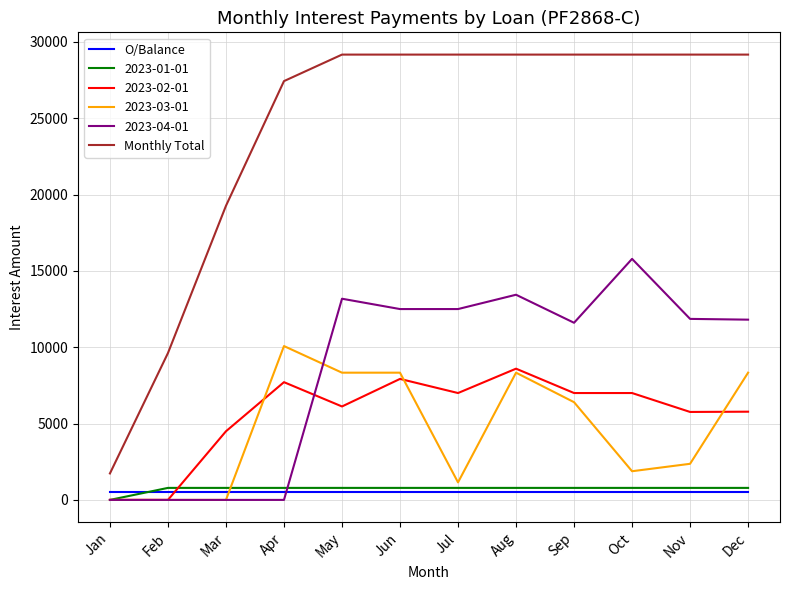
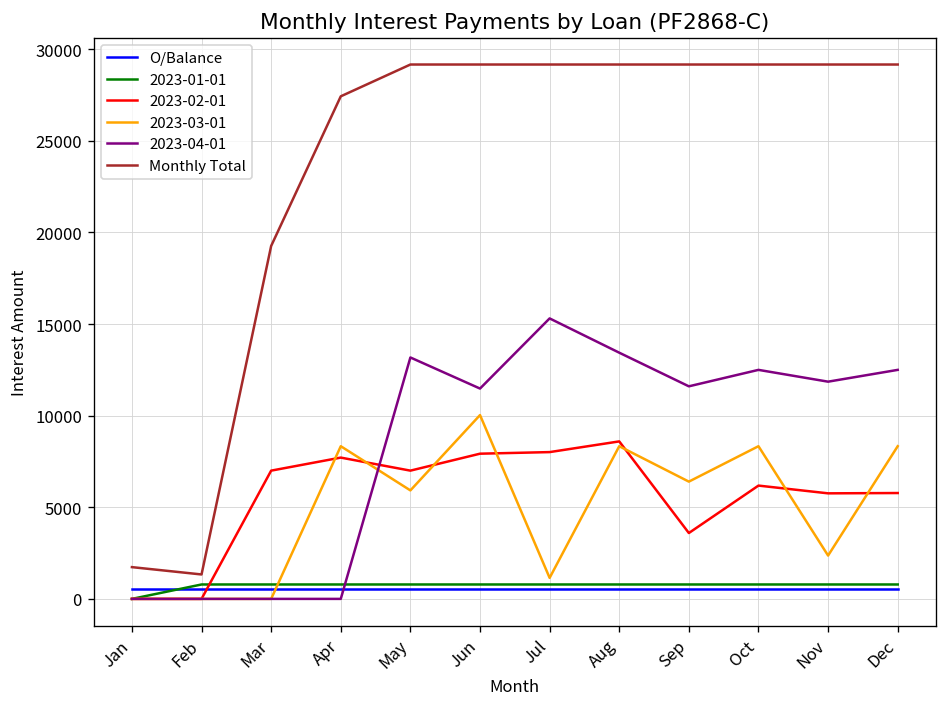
  {
    "O/Balance": {
      "Jan": 500,
      "Feb": 500,
      "Mar": 500,
      "Apr": 500,
      "May": 500,
      "Jun": 500,
      "Jul": 500,
      "Aug": 500,
      "Sep": 500,
      "Oct": 500,
      "Nov": 500,
      "Dec": 500
    },
    "2023-01-01": {
      "Feb": 800,
      "Mar": 800,
      "Apr": 800,
      "May": 800,
      "Jun": 800,
      "Jul": 800,
      "Aug": 800,
      "Sep": 800,
      "Oct": 800,
      "Nov": 800,
      "Dec": 800
    },
    "2023-02-01": {
-     "Mar": 4500,
+     "Mar": 7000,
      "Apr": 7700,
-     "May": 6100,
+     "May": 7000,
      "Jun": 7900,
-     "Jul": 7000,
+     "Jul": 8000,
      "Aug": 8600,
-     "Sep": 7000,
-     "Oct": 7000,
+     "Sep": 3600,
+     "Oct": 6200,
      "Nov": 5800,
      "Dec": 5800
    },
    "2023-03-01": {
-     "Apr": 10100,
-     "May": 8300,
-     "Jun": 8300,
+     "Apr": 8300,
+     "May": 5900,
+     "Jun": 10000,
      "Jul": 1100,
      "Aug": 8300,
      "Sep": 6400,
-     "Oct": 1900,
+     "Oct": 8300,
      "Nov": 2400,
      "Dec": 8300
    },
    "2023-04-01": {
      "Apr": 0,
      "May": 13200,
-     "Jun": 12500,
-     "Jul": 12500,
+     "Jun": 11500,
+     "Jul": 15300,
      "Aug": 13400,
      "Sep": 11600,
-     "Oct": 15800,
+     "Oct": 12500,
      "Nov": 11900,
-     "Dec": 11800
+     "Dec": 12500
    },
    "Monthly Total": {
      "Jan": 1700,
-     "Feb": 9600,
+     "Feb": 1300,
      "Mar": 19300,
      "Apr": 27400,
      "May": 29200,
      "Jun": 29200,
      "Jul": 29200,
      "Aug": 29200,
      "Sep": 29200,
      "Oct": 29200,
      "Nov": 29200,
      "Dec": 29200
    }
  }
